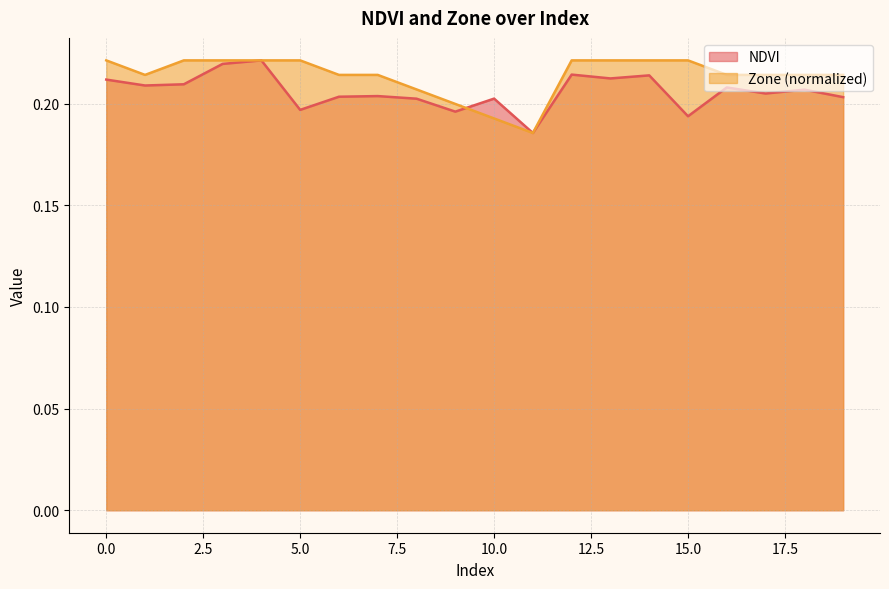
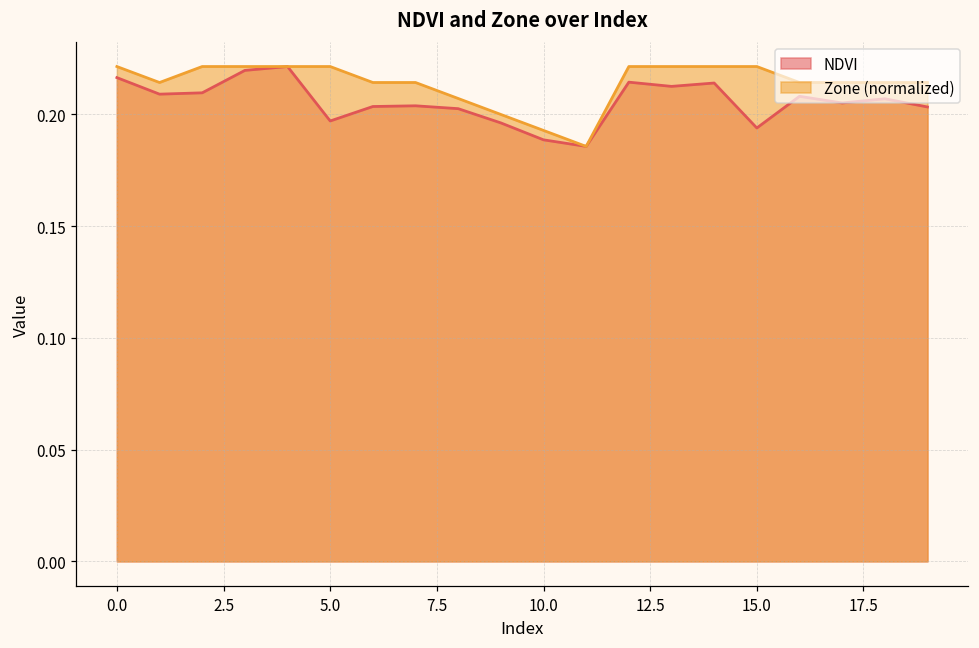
  {
    "NDVI": {
-     "0.0": 0.212,
+     "0.0": 0.216,
      "5.0": 0.197,
-     "10.0": 0.203,
+     "10.0": 0.189,
      "15.0": 0.194
    },
    "Zone (normalized)": {
      "0.0": 0.221,
      "5.0": 0.221,
      "10.0": 0.193,
      "15.0": 0.221
    }
  }
